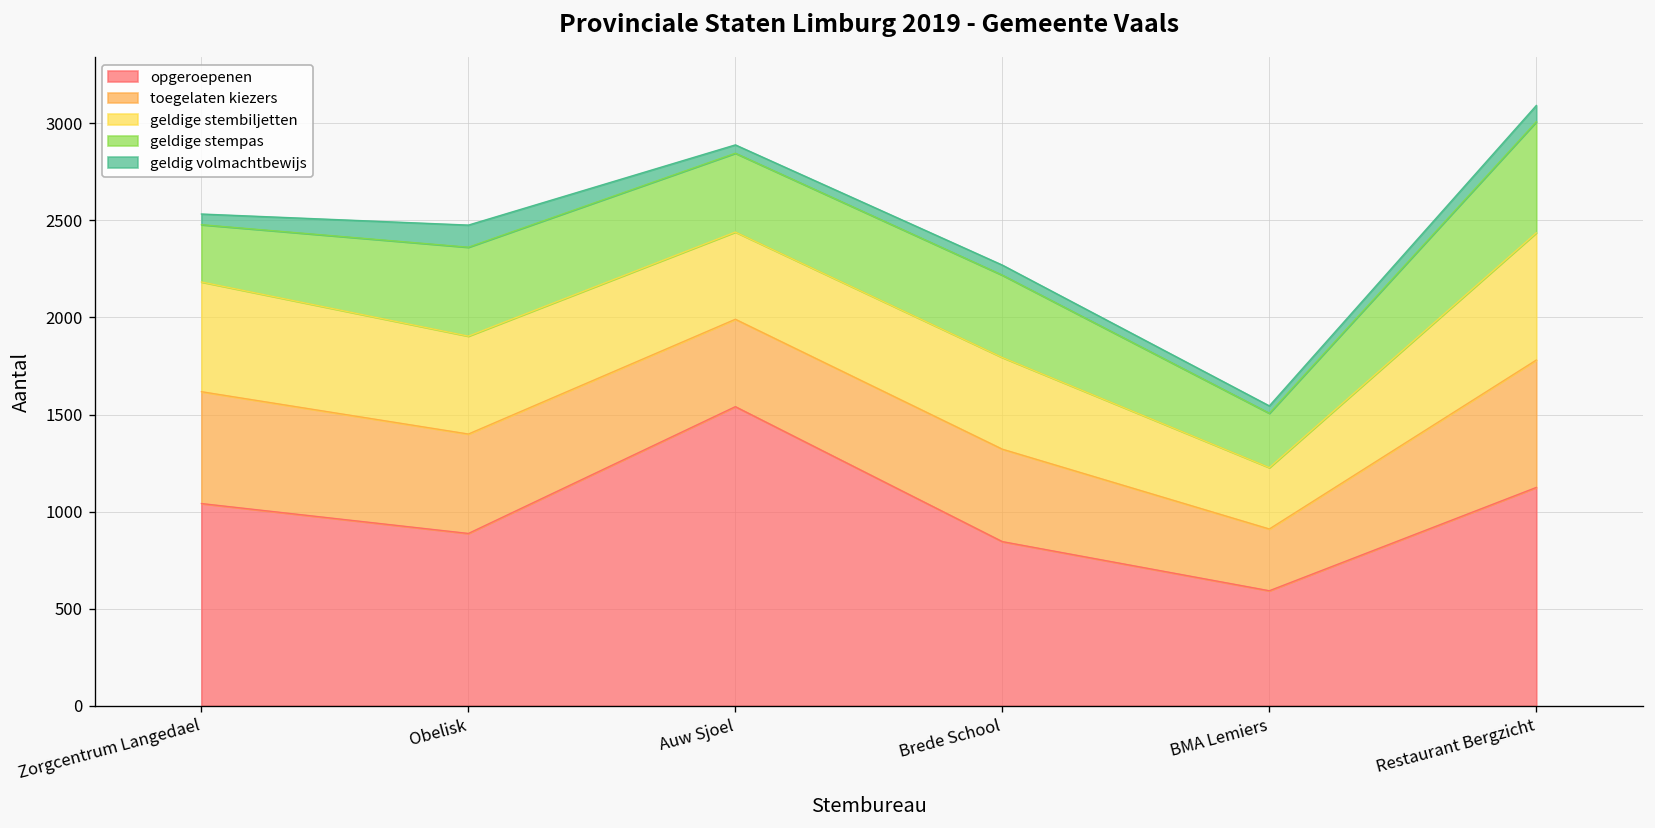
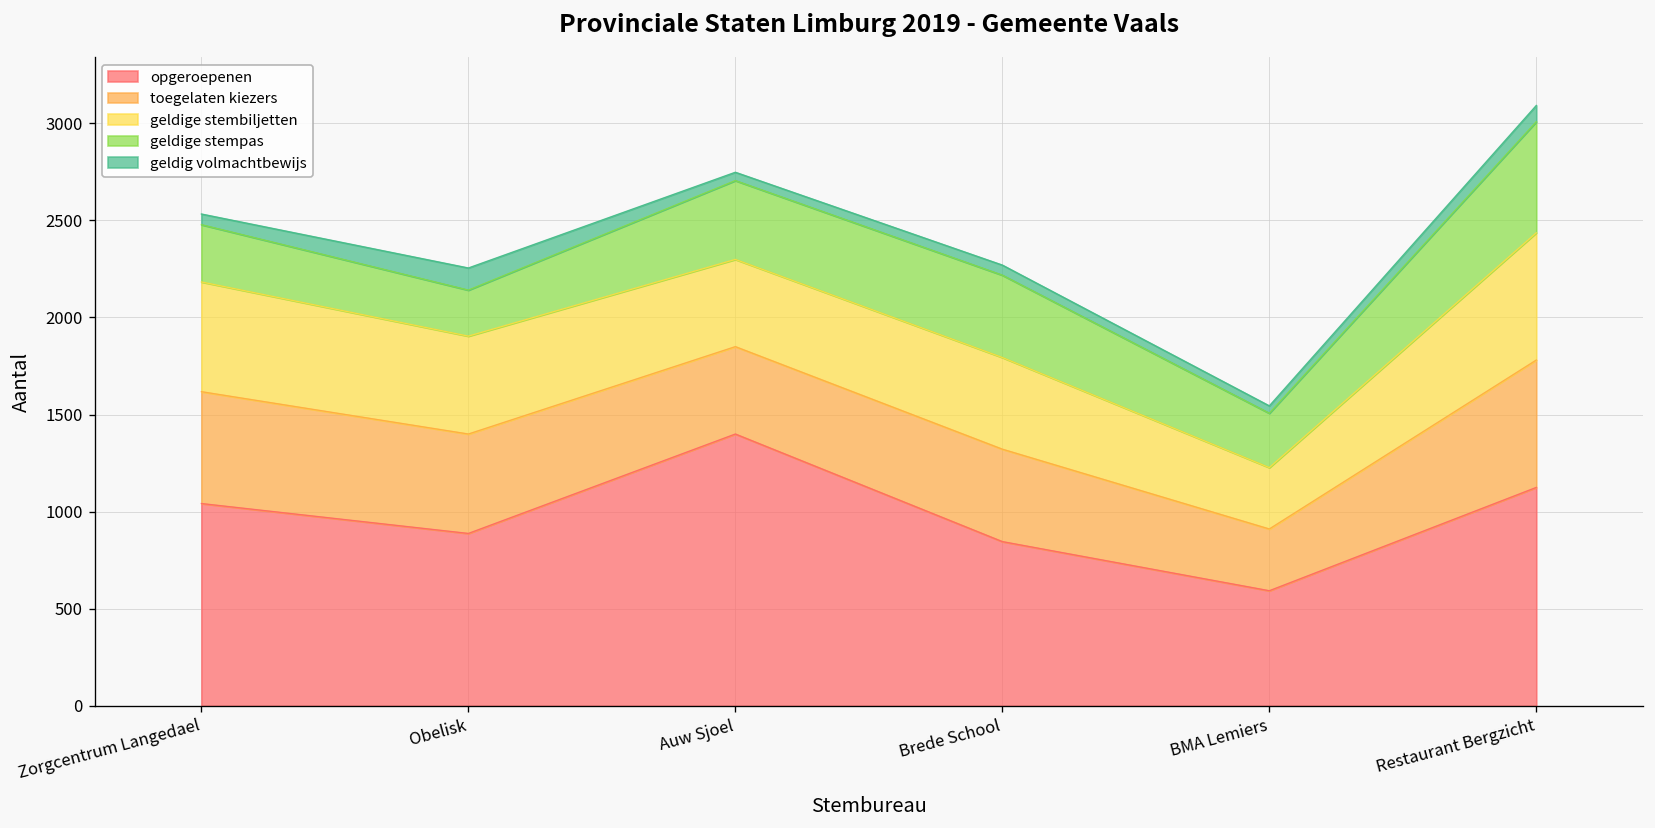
  {
    "opgeroepenen": {
      "Zorgcentrum Langedael": 1040,
      "Obelisk": 890,
-     "Auw Sjoel": 1540,
+     "Auw Sjoel": 1400,
      "Brede School": 850,
      "BMA Lemiers": 590,
      "Restaurant Bergzicht": 1130
    },
    "geldige stempas": {
      "Zorgcentrum Langedael": 300,
-     "Obelisk": 460,
+     "Obelisk": 240,
      "Auw Sjoel": 410,
      "Brede School": 420,
      "BMA Lemiers": 280,
      "Restaurant Bergzicht": 570
    },
    "geldig volmachtbewijs": {
      "Zorgcentrum Langedael": 60,
      "Obelisk": 110,
      "Auw Sjoel": 40,
      "Brede School": 50,
      "BMA Lemiers": 40,
      "Restaurant Bergzicht": 80
    }
  }
